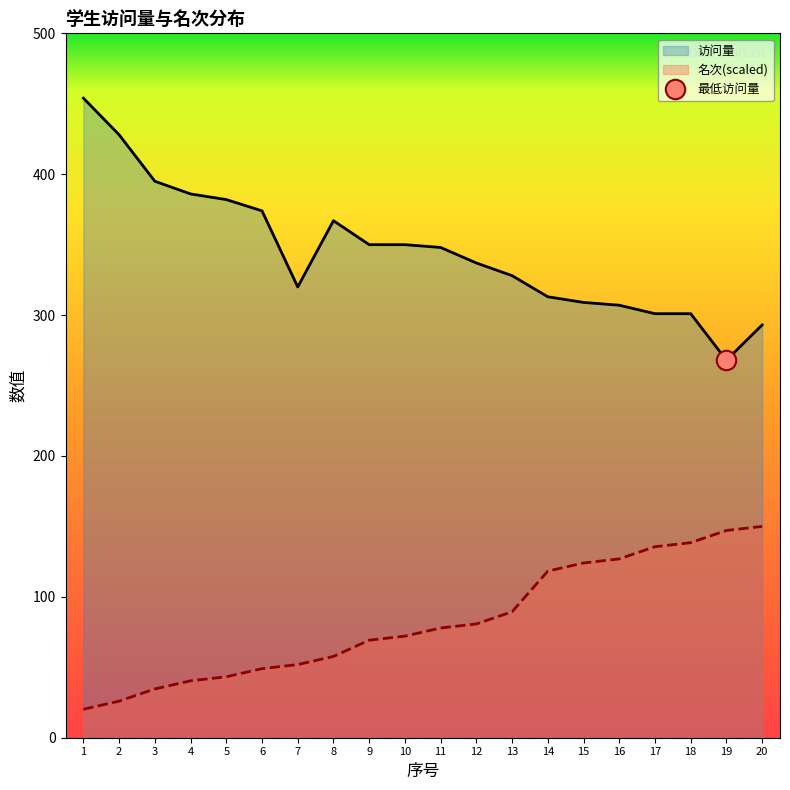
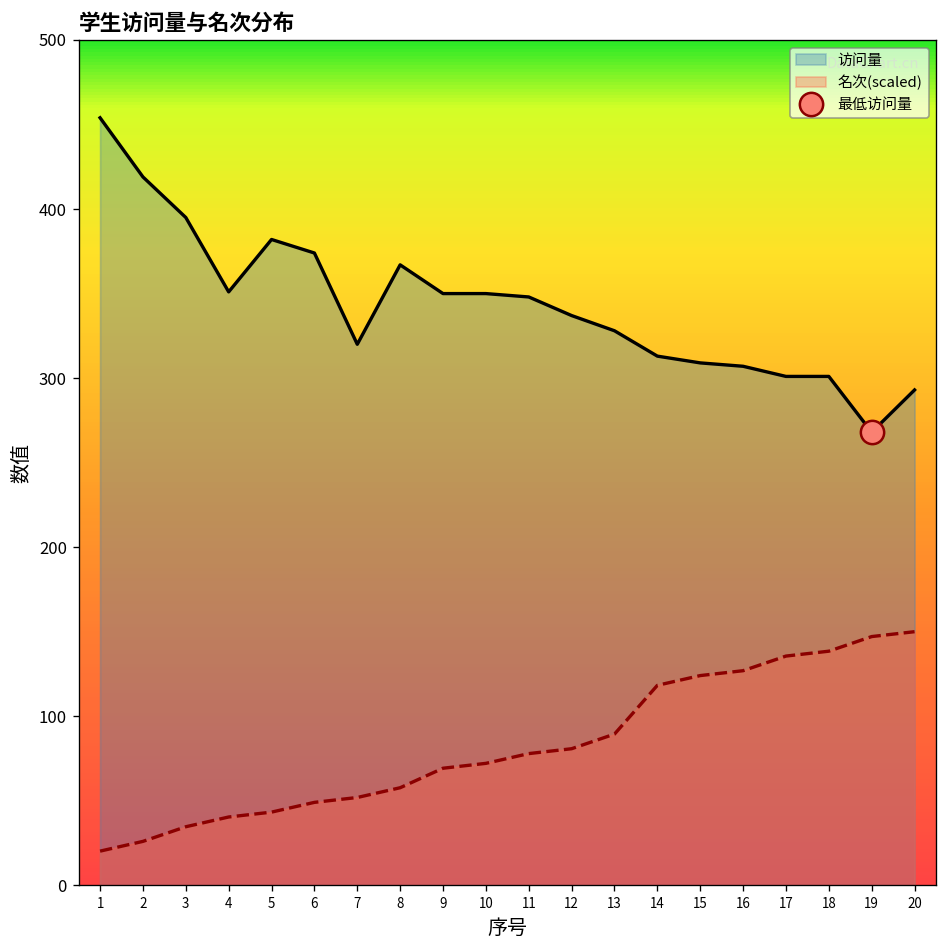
  {
    "访问量": {
      "1": 454,
-     "2": 428,
+     "2": 419,
      "3": 395,
-     "4": 386,
+     "4": 351,
      "5": 382,
      "6": 374,
      "7": 320,
      "8": 367,
      "9": 350,
      "10": 350,
      "11": 348,
      "12": 337,
      "13": 328,
      "14": 313,
      "15": 309,
      "16": 307,
      "17": 301,
      "18": 301,
      "20": 293
    }
  }
